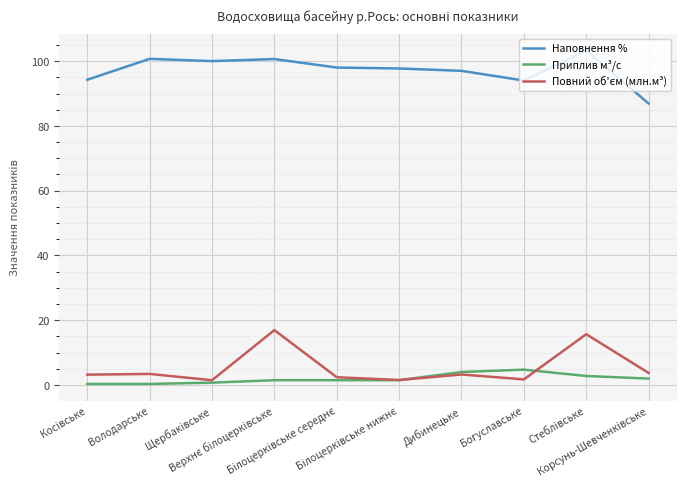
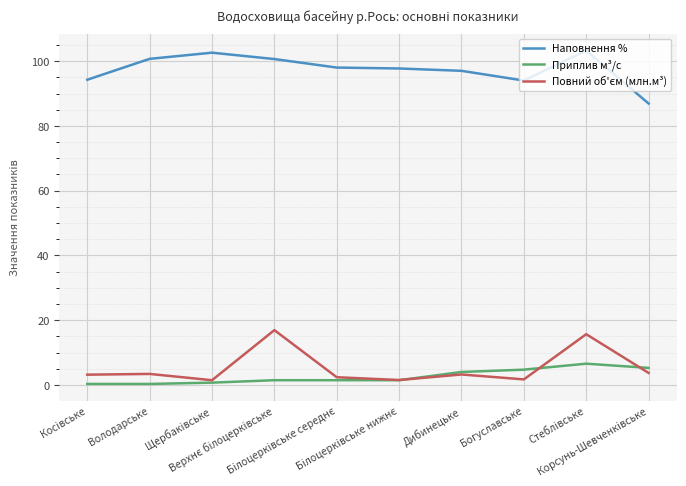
  {
    "Наповнення %": {
      "Косівське": 94,
      "Володарське": 101,
-     "Щербаківське": 100,
+     "Щербаківське": 103,
      "Верхнє білоцерківське": 101,
      "Білоцерківське середнє": 98,
      "Білоцерківське нижнє": 98,
      "Дибинецьке": 97,
      "Корсунь-Шевченківське": 87
    },
    "Приплив м³/с": {
      "Косівське": 0,
      "Володарське": 0,
      "Верхнє білоцерківське": 2,
      "Білоцерківське середнє": 2,
      "Богуславське": 5,
-     "Стеблівське": 3,
-     "Корсунь-Шевченківське": 2
+     "Стеблівське": 7,
+     "Корсунь-Шевченківське": 5
    },
    "Повний об'єм (млн.м³)": {
      "Косівське": 3,
      "Володарське": 3,
      "Верхнє білоцерківське": 17,
      "Білоцерківське середнє": 2,
      "Богуславське": 2,
      "Стеблівське": 16,
      "Корсунь-Шевченківське": 4
    }
  }
